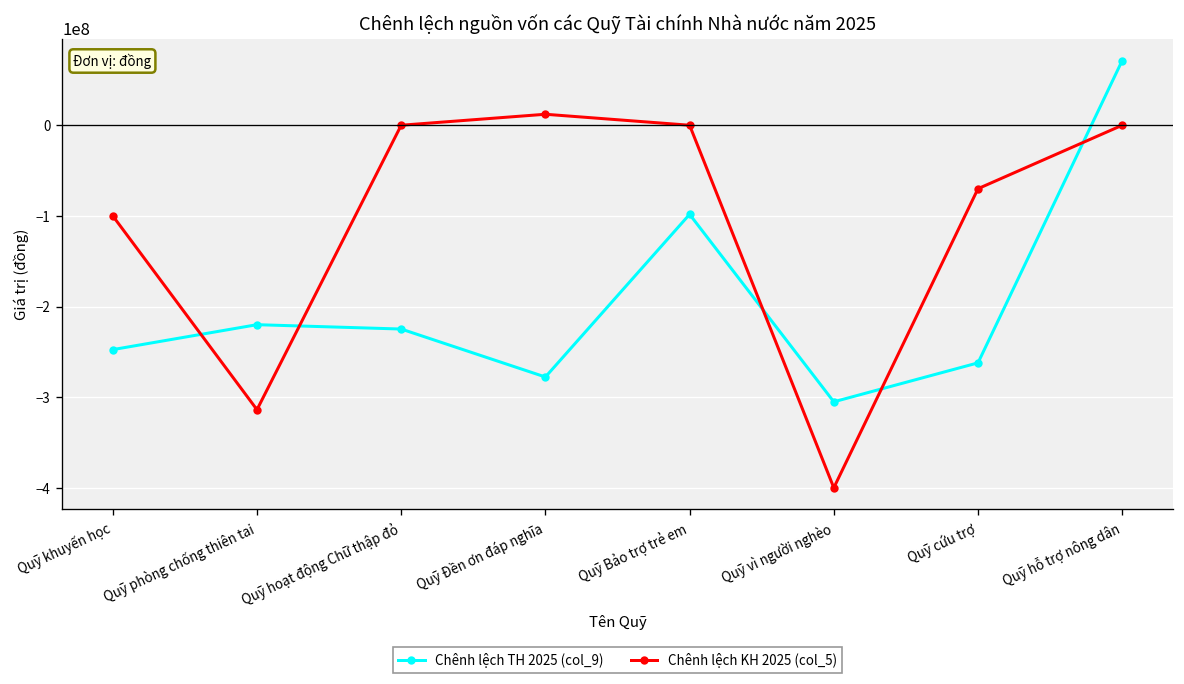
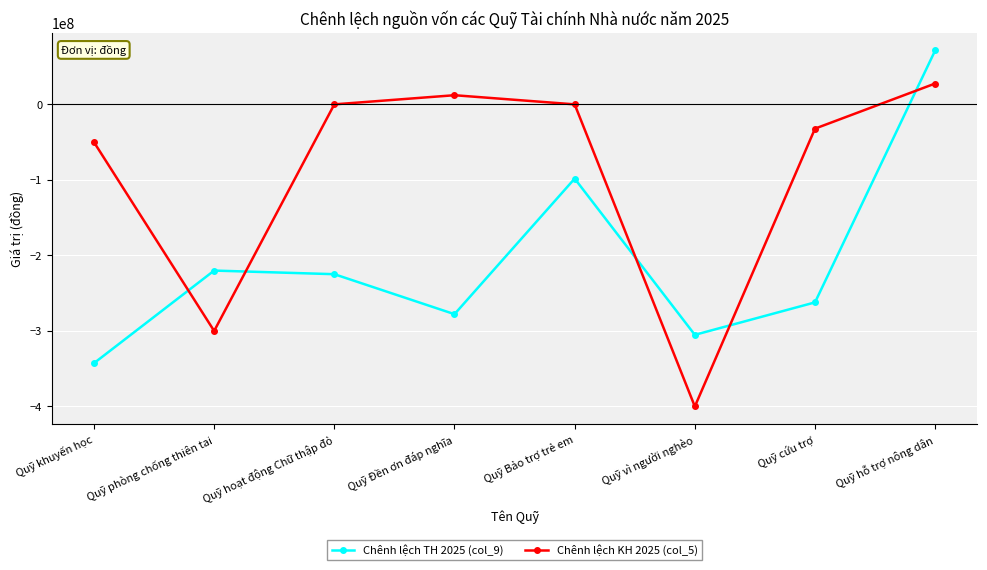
  {
    "Chênh lệch TH 2025 (col_9)": {
-     "Quỹ khuyến học": -250000000,
+     "Quỹ khuyến học": -340000000,
      "Quỹ phòng chống thiên tai": -220000000,
      "Quỹ hoạt động Chữ thập đỏ": -220000000,
      "Quỹ Đền ơn đáp nghĩa": -280000000,
      "Quỹ Bảo trợ trẻ em": -100000000,
      "Quỹ vì người nghèo": -310000000,
      "Quỹ cứu trợ": -260000000,
      "Quỹ hỗ trợ nông dân": 70000000
    },
    "Chênh lệch KH 2025 (col_5)": {
-     "Quỹ khuyến học": -100000000,
-     "Quỹ phòng chống thiên tai": -310000000,
+     "Quỹ khuyến học": -50000000,
+     "Quỹ phòng chống thiên tai": -300000000,
      "Quỹ hoạt động Chữ thập đỏ": 0,
      "Quỹ Đền ơn đáp nghĩa": 10000000,
      "Quỹ Bảo trợ trẻ em": 0,
      "Quỹ vì người nghèo": -400000000,
-     "Quỹ cứu trợ": -70000000,
-     "Quỹ hỗ trợ nông dân": 0
+     "Quỹ cứu trợ": -30000000,
+     "Quỹ hỗ trợ nông dân": 30000000
    }
  }
